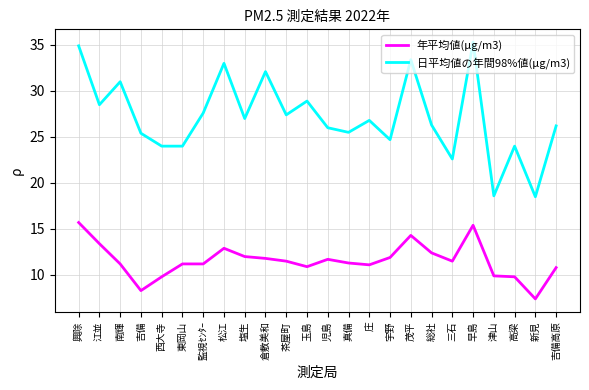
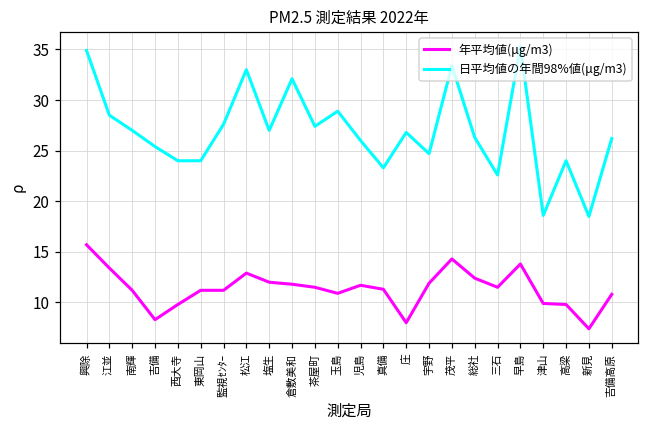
  {
    "年平均値(μg/m3)": {
      "興除": 16,
      "江並": 13,
      "南輝": 11,
      "吉備": 8,
      "西大寺": 10,
      "東岡山": 11,
      "監視ｾﾝﾀｰ": 11,
      "松江": 13,
      "塩生": 12,
      "倉敷美和": 12,
      "茶屋町": 12,
      "玉島": 11,
      "児島": 12,
      "真備": 11,
-     "庄": 11,
+     "庄": 8,
      "宇野": 12,
      "茂平": 14,
      "総社": 12,
      "三石": 12,
-     "早島": 15,
+     "早島": 14,
      "津山": 10,
      "高梁": 10,
      "新見": 7,
      "吉備高原": 11
    },
    "日平均値の年間98%値(μg/m3)": {
      "興除": 35,
      "江並": 29,
-     "南輝": 31,
+     "南輝": 27,
      "吉備": 25,
      "西大寺": 24,
      "東岡山": 24,
      "監視ｾﾝﾀｰ": 28,
      "松江": 33,
      "塩生": 27,
      "倉敷美和": 32,
      "茶屋町": 27,
      "玉島": 29,
      "児島": 26,
-     "真備": 26,
+     "真備": 23,
      "庄": 27,
      "宇野": 25,
      "総社": 26,
      "三石": 23,
      "津山": 19,
      "高梁": 24,
      "新見": 19,
      "吉備高原": 26
    }
  }
